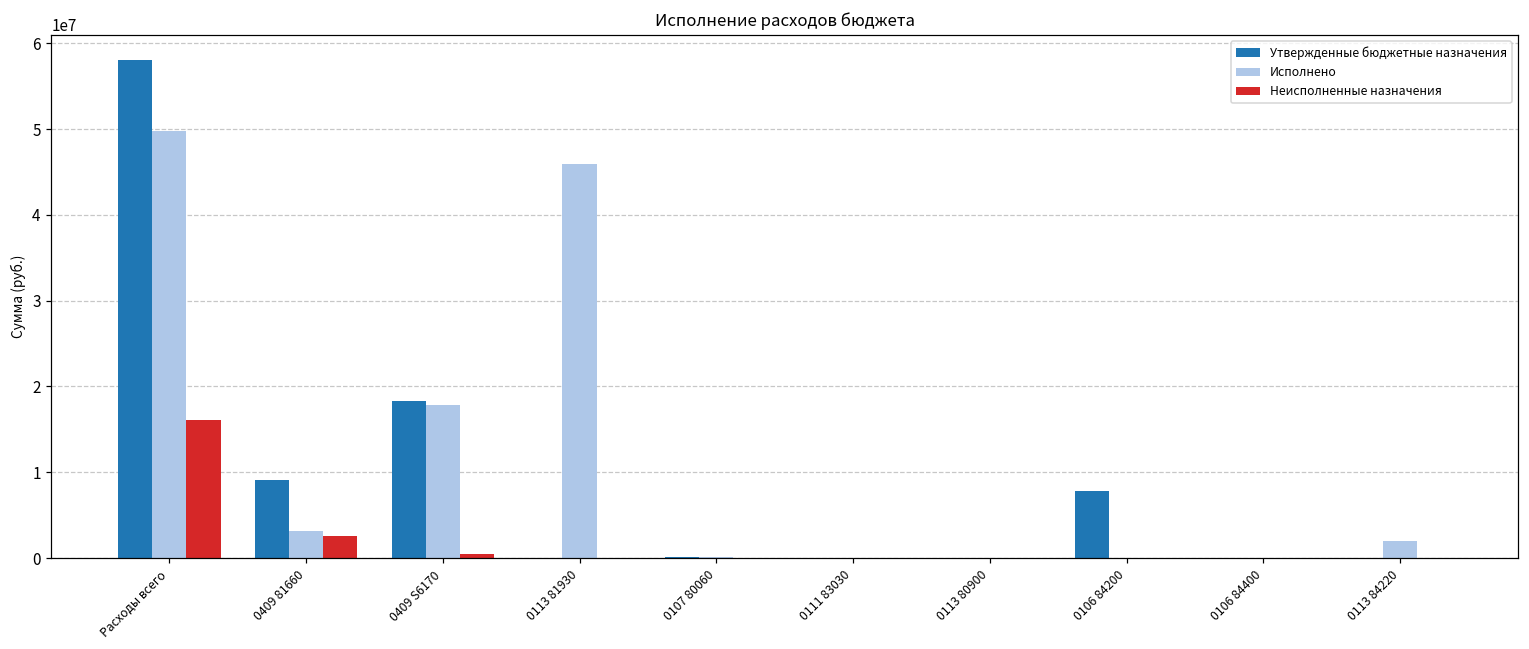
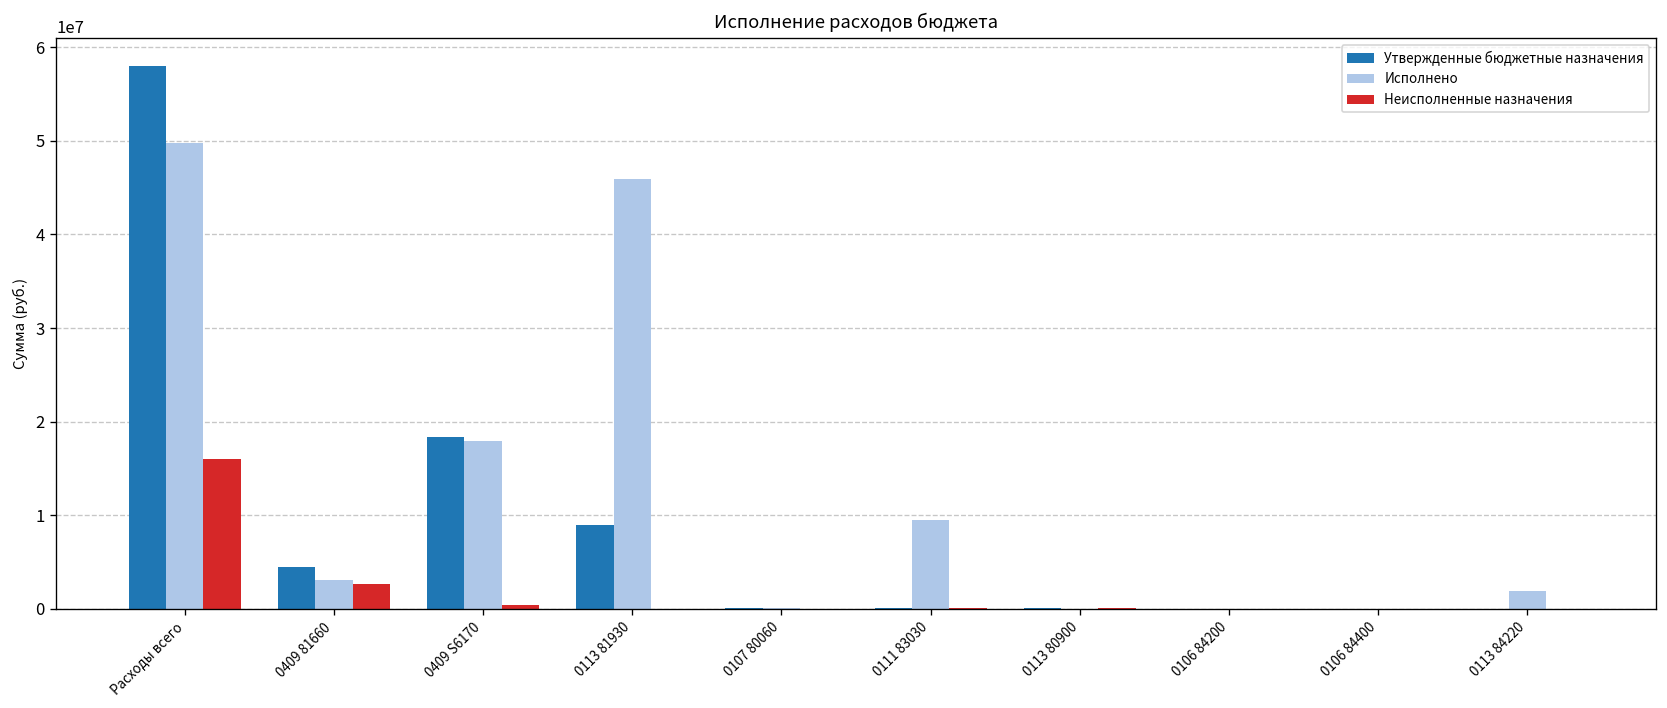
  {
    "Утвержденные бюджетные назначения": {
      "Расходы всего": 58000000,
-     "0409 81660": 9000000,
+     "0409 81660": 4000000,
      "0409 S6170": 18000000,
-     "0113 81930": 0,
-     "0106 84200": 8000000
+     "0113 81930": 9000000,
+     "0106 84200": 0
    },
    "Исполнено": {
      "Расходы всего": 50000000,
      "0409 81660": 3000000,
      "0409 S6170": 18000000,
      "0113 81930": 46000000,
-     "0111 83030": 0,
+     "0111 83030": 10000000,
      "0113 80900": 0,
      "0113 84220": 2000000
    },
    "Неисполненные назначения": {
      "Расходы всего": 16000000,
      "0409 81660": 3000000,
      "0409 S6170": 0,
      "0107 80060": 0,
      "0106 84200": 0,
      "0106 84400": 0,
      "0113 84220": 0
    }
  }
